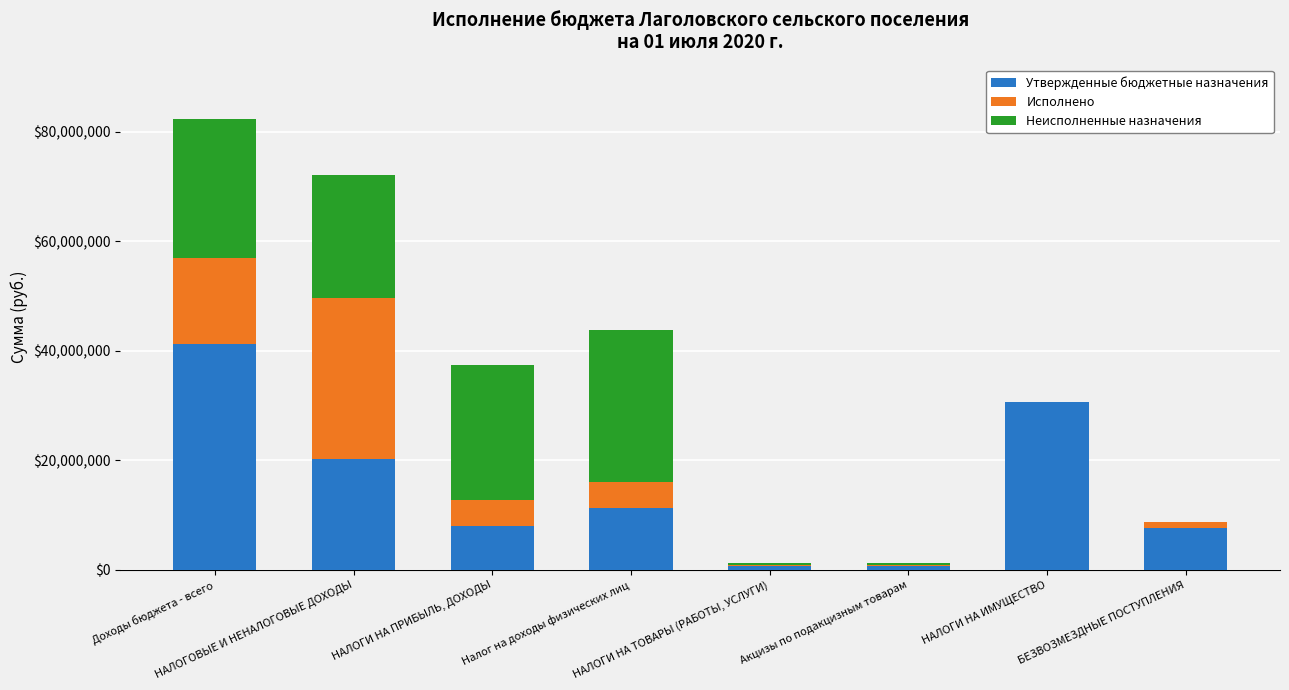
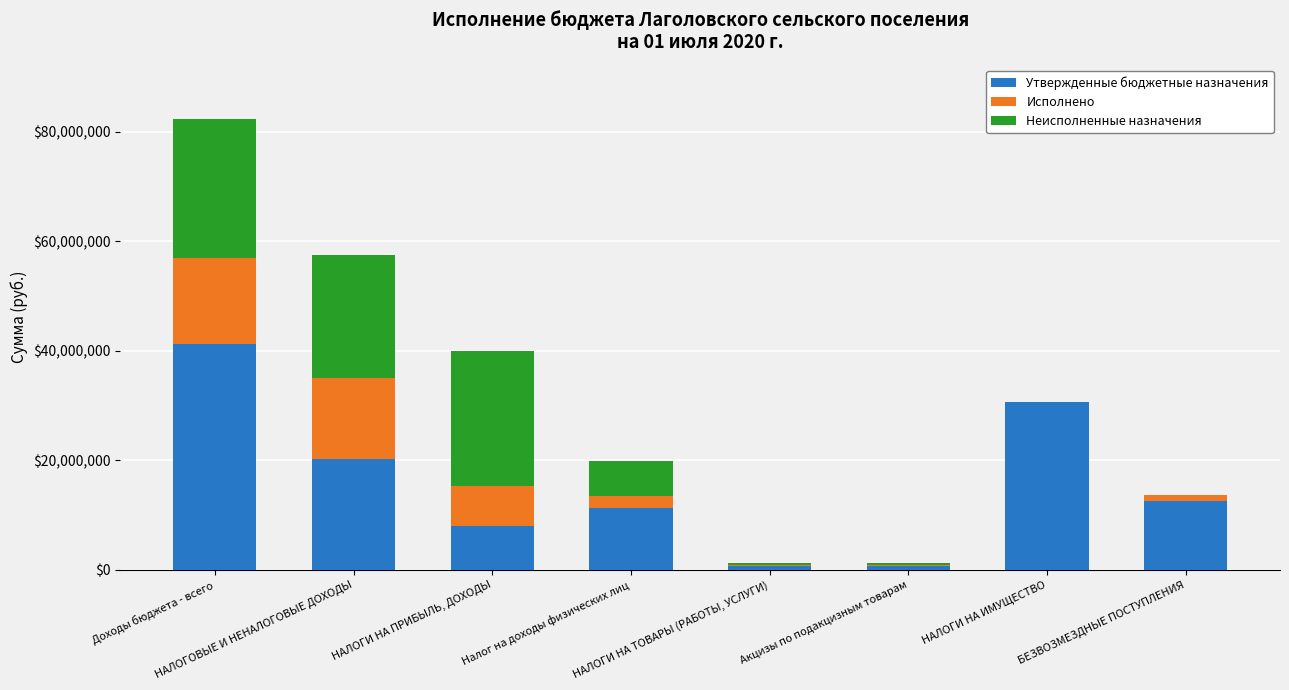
  {
    "Утвержденные бюджетные назначения": {
      "Доходы бюджета - всего": "$41,000,000",
      "НАЛОГОВЫЕ И НЕНАЛОГОВЫЕ ДОХОДЫ": "$20,000,000",
      "НАЛОГИ НА ПРИБЫЛЬ, ДОХОДЫ": "$8,000,000",
      "Налог на доходы физических лиц": "$11,000,000",
      "НАЛОГИ НА ТОВАРЫ (РАБОТЫ, УСЛУГИ)": "$1,000,000",
      "Акцизы по подакцизным товарам": "$1,000,000",
      "НАЛОГИ НА ИМУЩЕСТВО": "$31,000,000",
-     "БЕЗВОЗМЕЗДНЫЕ ПОСТУПЛЕНИЯ": "$8,000,000"
+     "БЕЗВОЗМЕЗДНЫЕ ПОСТУПЛЕНИЯ": "$13,000,000"
    },
    "Исполнено": {
      "Доходы бюджета - всего": "$16,000,000",
-     "НАЛОГОВЫЕ И НЕНАЛОГОВЫЕ ДОХОДЫ": "$29,000,000",
-     "НАЛОГИ НА ПРИБЫЛЬ, ДОХОДЫ": "$5,000,000",
-     "Налог на доходы физических лиц": "$5,000,000",
+     "НАЛОГОВЫЕ И НЕНАЛОГОВЫЕ ДОХОДЫ": "$15,000,000",
+     "НАЛОГИ НА ПРИБЫЛЬ, ДОХОДЫ": "$7,000,000",
+     "Налог на доходы физических лиц": "$2,000,000",
      "НАЛОГИ НА ИМУЩЕСТВО": "$0",
      "БЕЗВОЗМЕЗДНЫЕ ПОСТУПЛЕНИЯ": "$1,000,000"
    },
    "Неисполненные назначения": {
      "Доходы бюджета - всего": "$25,000,000",
      "НАЛОГОВЫЕ И НЕНАЛОГОВЫЕ ДОХОДЫ": "$22,000,000",
      "НАЛОГИ НА ПРИБЫЛЬ, ДОХОДЫ": "$25,000,000",
-     "Налог на доходы физических лиц": "$28,000,000",
+     "Налог на доходы физических лиц": "$6,000,000",
      "НАЛОГИ НА ИМУЩЕСТВО": "$0",
      "БЕЗВОЗМЕЗДНЫЕ ПОСТУПЛЕНИЯ": "$0"
    }
  }
